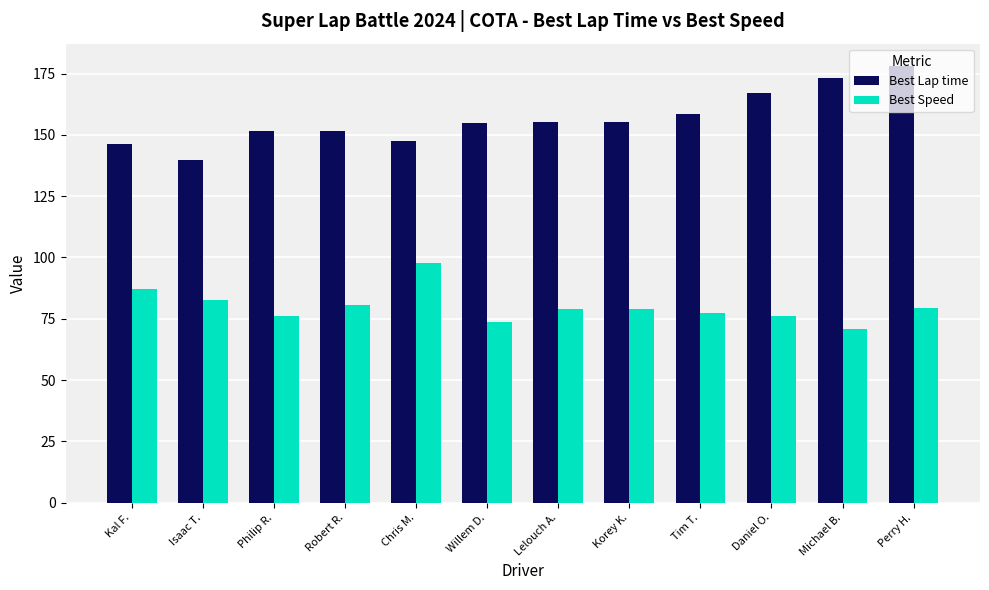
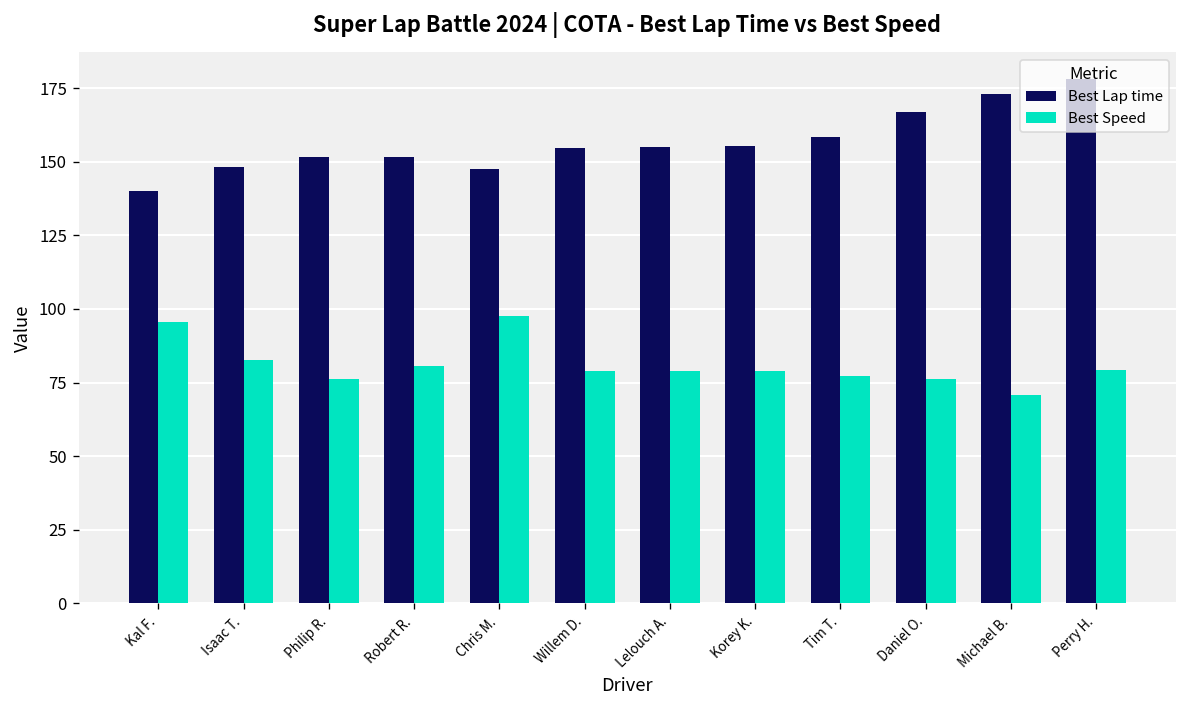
  {
    "Best Lap time": {
-     "Kal F.": 146,
-     "Isaac T.": 140,
+     "Kal F.": 140,
+     "Isaac T.": 148,
      "Philip R.": 152,
      "Robert R.": 152,
      "Chris M.": 148,
      "Willem D.": 155,
      "Lelouch A.": 155,
      "Korey K.": 155,
      "Tim T.": 158,
      "Daniel O.": 167,
      "Michael B.": 173
    },
    "Best Speed": {
-     "Kal F.": 87,
+     "Kal F.": 95,
      "Isaac T.": 83,
      "Philip R.": 76,
      "Robert R.": 81,
      "Chris M.": 98,
-     "Willem D.": 74,
+     "Willem D.": 79,
      "Lelouch A.": 79,
      "Korey K.": 79,
      "Tim T.": 77,
      "Daniel O.": 76,
      "Michael B.": 71,
      "Perry H.": 79
    }
  }
